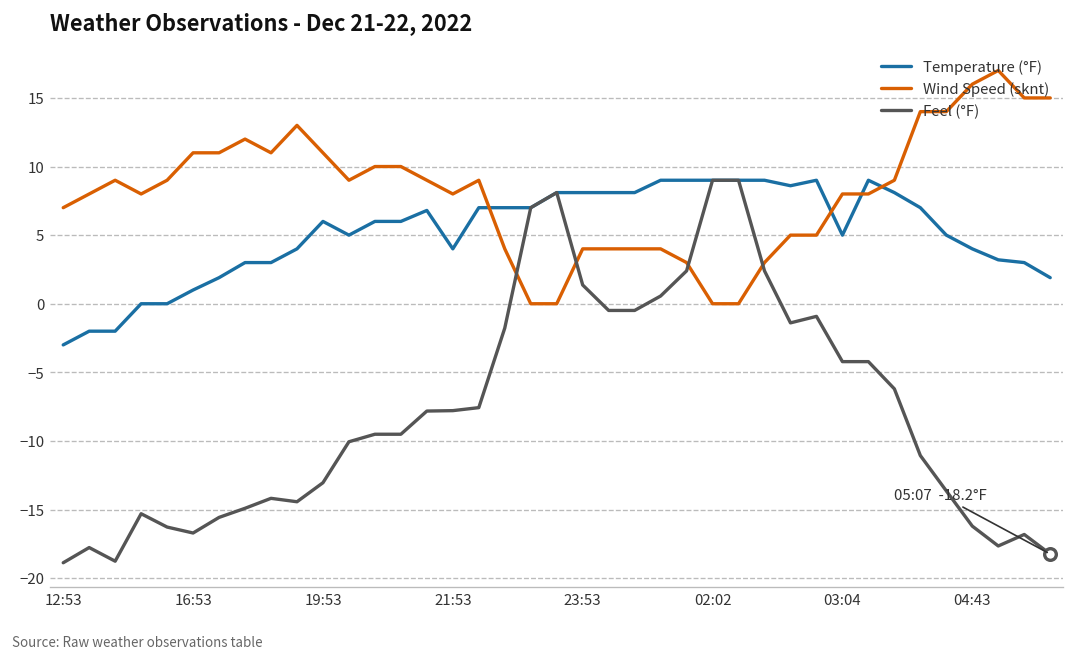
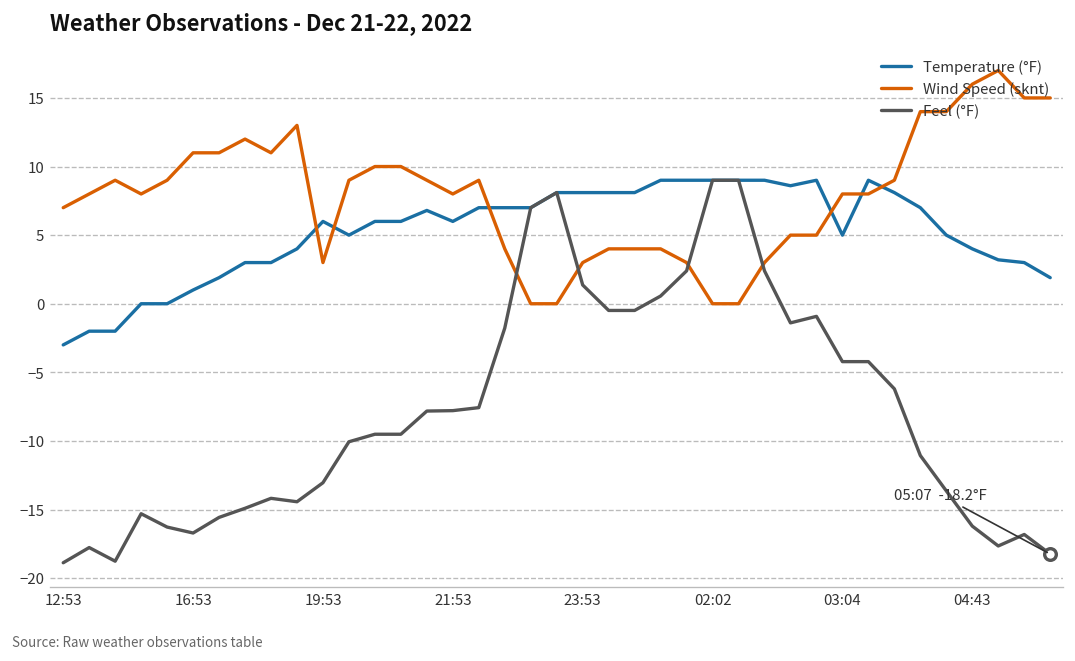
  {
    "Temperature (°F)": {
      "12:53": -3,
      "16:53": 1,
      "19:53": 6,
-     "21:53": 4,
+     "21:53": 6,
      "23:53": 8,
      "03:04": 5,
      "04:43": 4
    },
    "Wind Speed (sknt)": {
      "12:53": 7,
      "16:53": 11,
-     "19:53": 11,
+     "19:53": 3,
      "21:53": 8,
-     "23:53": 4,
+     "23:53": 3,
      "02:02": 0,
      "03:04": 8,
      "04:43": 16
    }
  }
